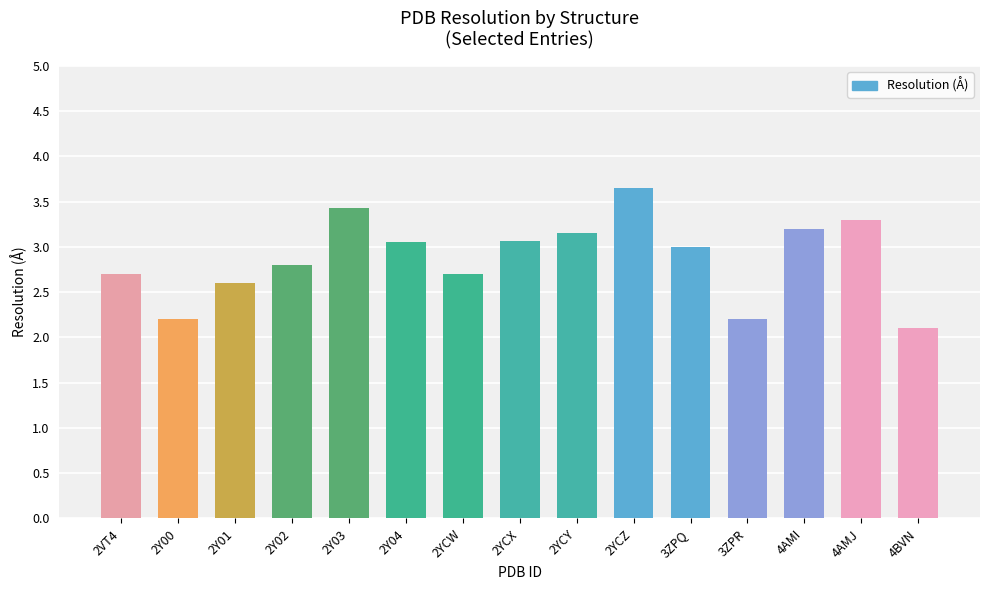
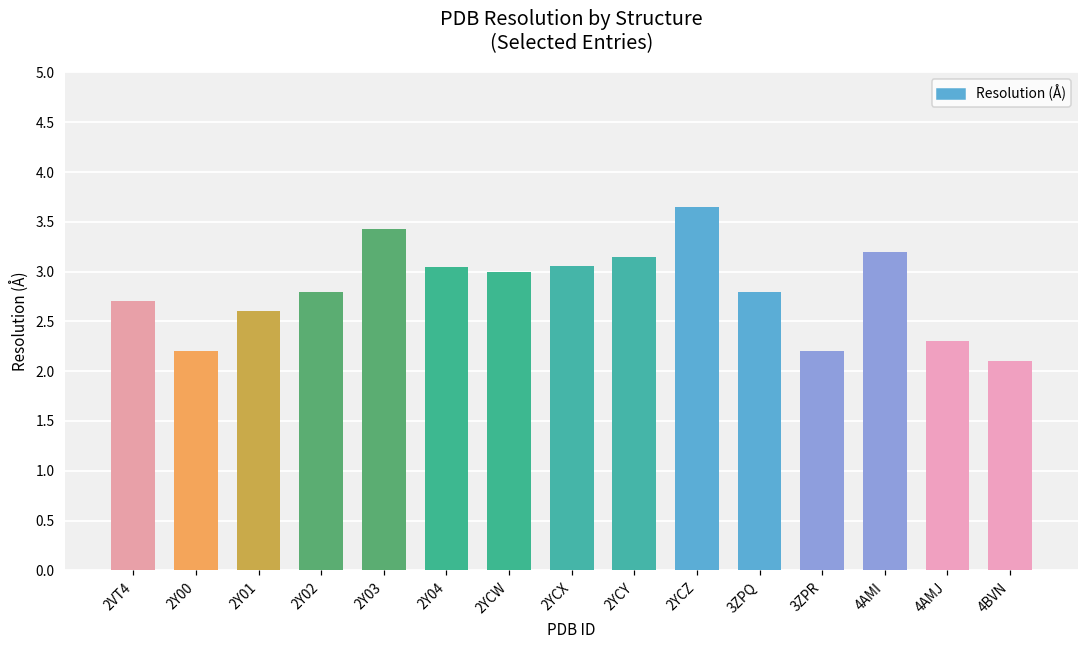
  {
    "2VT4": 2.7,
    "2Y00": 2.2,
    "2Y01": 2.6,
    "2Y02": 2.8,
    "2Y03": 3.4,
    "2Y04": 3.1,
-   "2YCW": 2.7,
+   "2YCW": 3.0,
    "2YCX": 3.1,
    "2YCY": 3.2,
    "2YCZ": 3.7,
-   "3ZPQ": 3.0,
+   "3ZPQ": 2.8,
    "3ZPR": 2.2,
    "4AMI": 3.2,
-   "4AMJ": 3.3,
+   "4AMJ": 2.3,
    "4BVN": 2.1
  }
